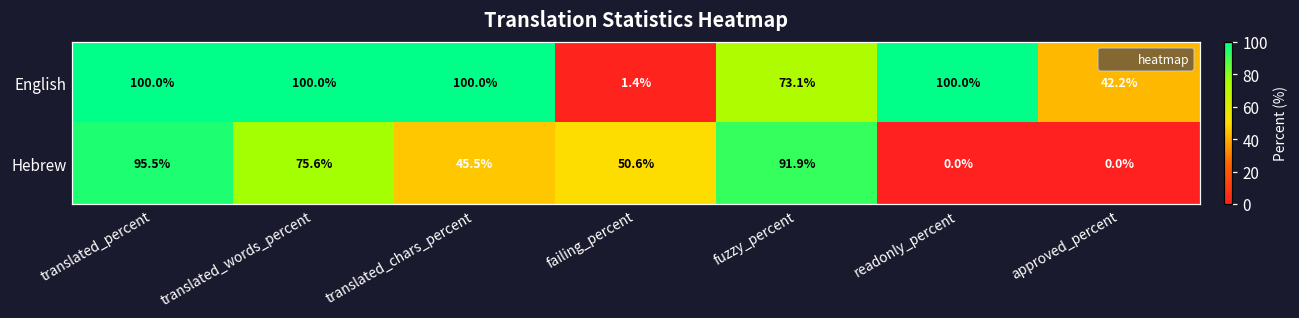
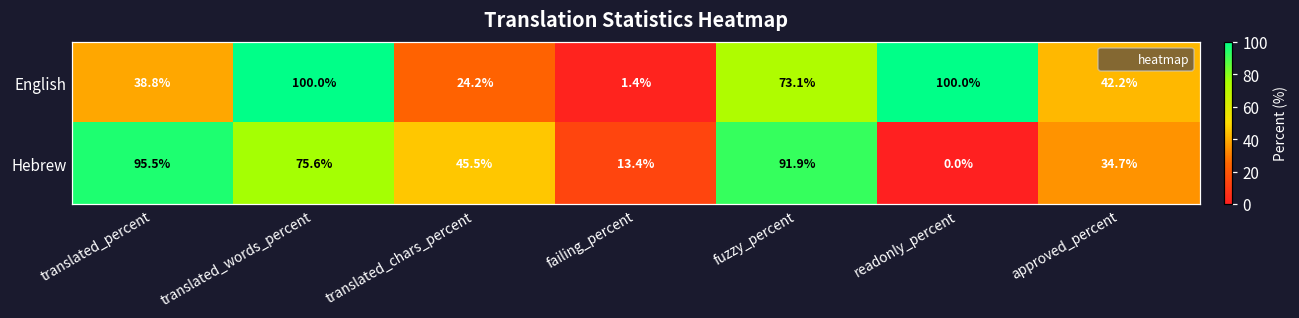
  {
    "English": {
-     "translated_percent": "100.0%",
+     "translated_percent": "38.8%",
      "translated_words_percent": "100.0%",
-     "translated_chars_percent": "100.0%",
+     "translated_chars_percent": "24.2%",
      "failing_percent": "1.4%",
      "fuzzy_percent": "73.1%",
      "readonly_percent": "100.0%",
      "approved_percent": "42.2%"
    },
    "Hebrew": {
      "translated_percent": "95.5%",
      "translated_words_percent": "75.6%",
      "translated_chars_percent": "45.5%",
-     "failing_percent": "50.6%",
+     "failing_percent": "13.4%",
      "fuzzy_percent": "91.9%",
      "readonly_percent": "0.0%",
-     "approved_percent": "0.0%"
+     "approved_percent": "34.7%"
    }
  }
